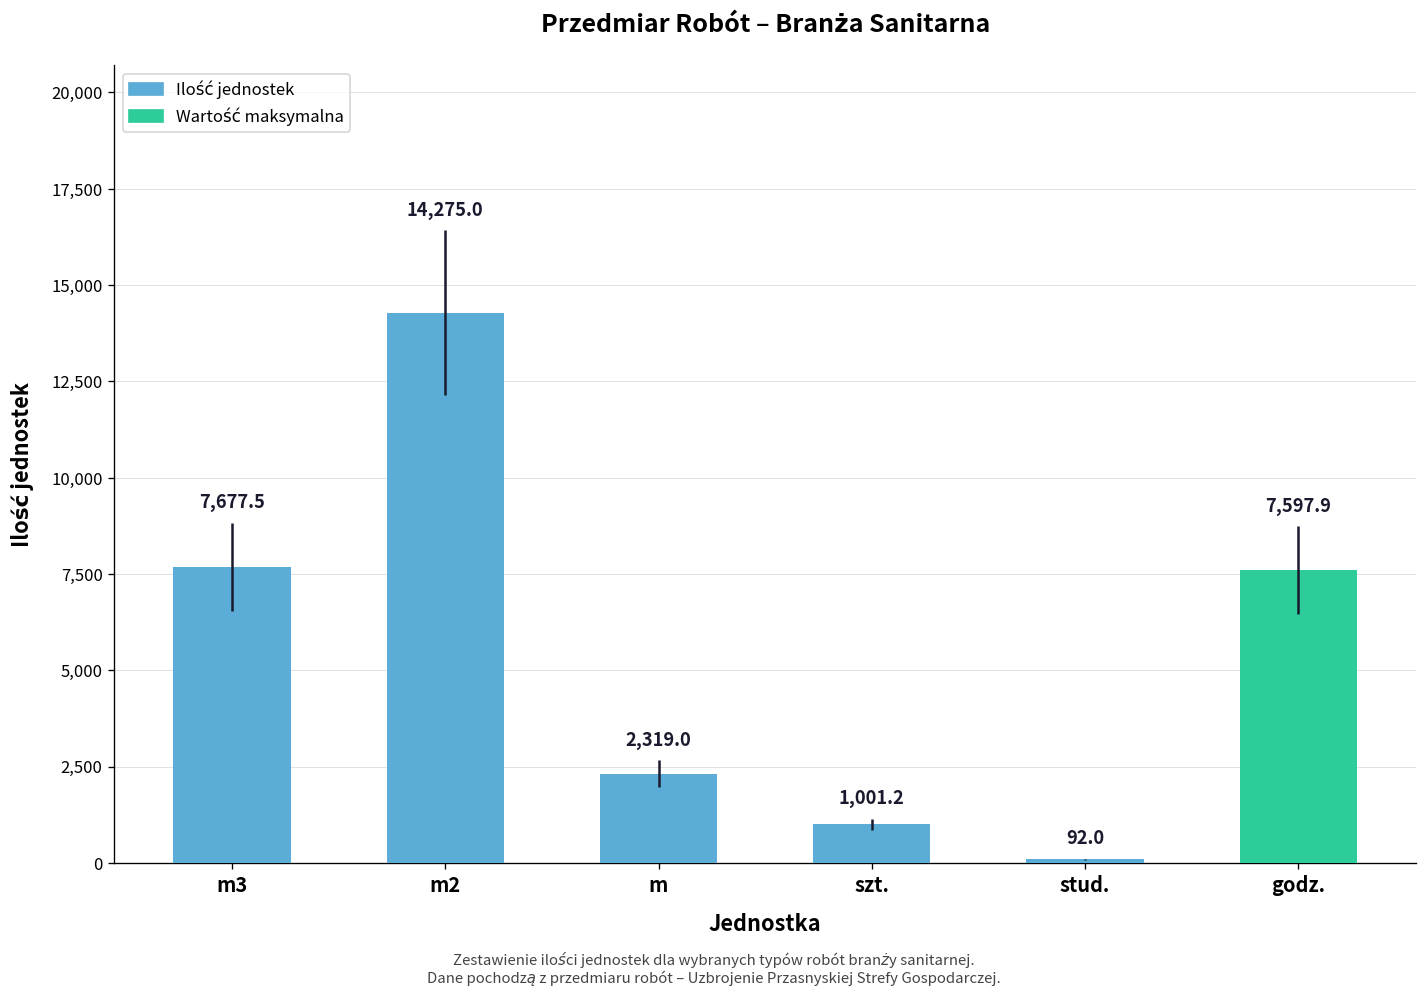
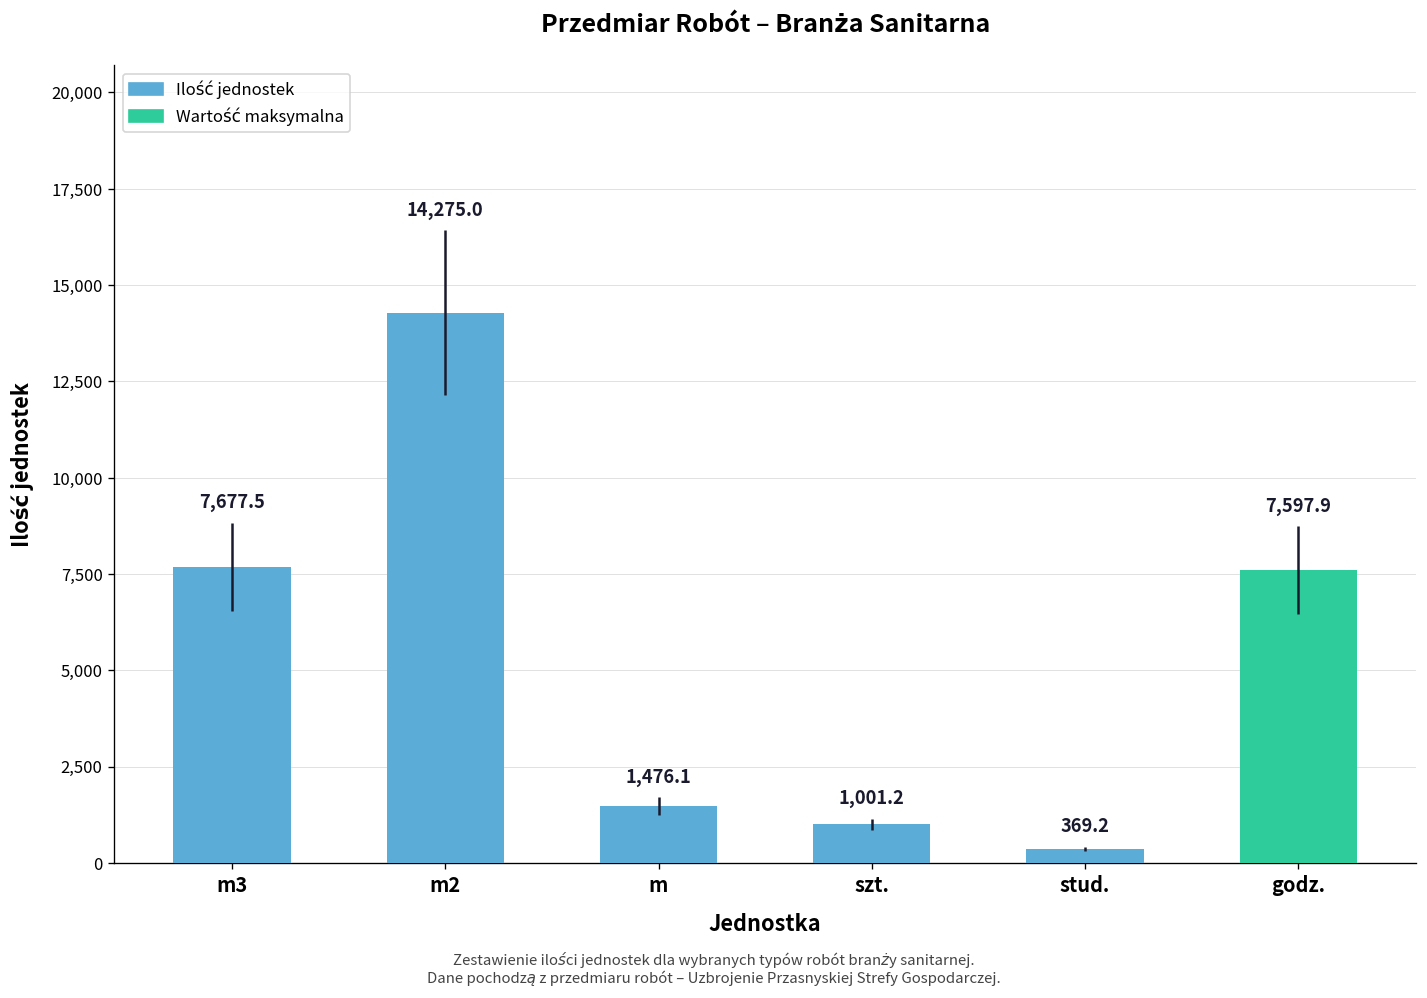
  {
-   "m": "2,319.0",
+   "m": "1,476.1",
    "szt.": "1,001.2",
-   "stud.": "92.0"
+   "stud.": "369.2"
  }
